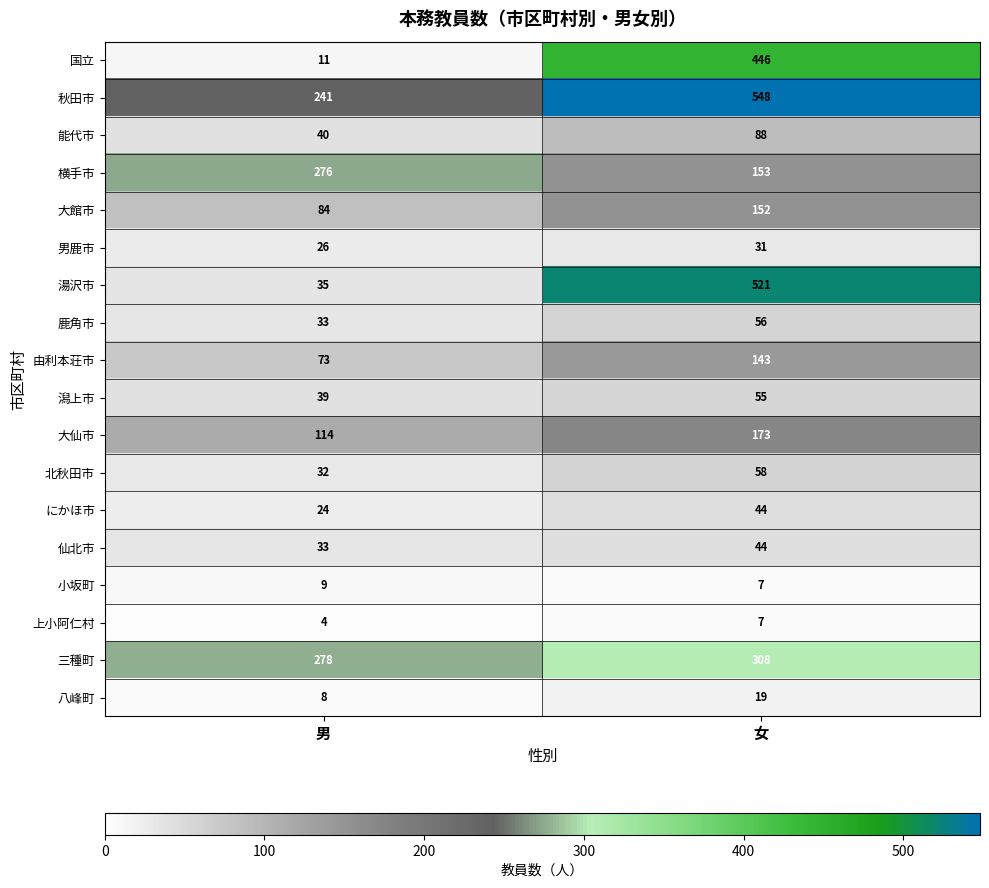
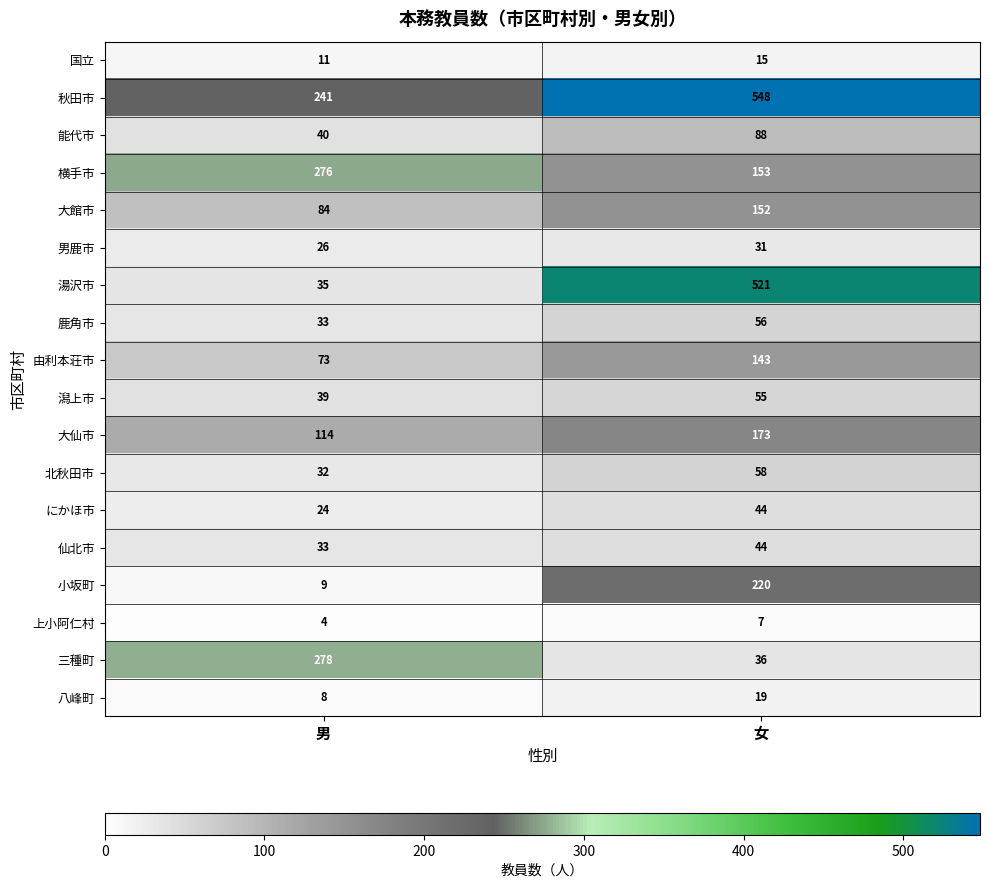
  {
    "国立": {
      "男": 11,
-     "女": 446
+     "女": 15
    },
    "秋田市": {
      "男": 241,
      "女": 548
    },
    "能代市": {
      "男": 40,
      "女": 88
    },
    "横手市": {
      "男": 276,
      "女": 153
    },
    "大館市": {
      "男": 84,
      "女": 152
    },
    "男鹿市": {
      "男": 26,
      "女": 31
    },
    "湯沢市": {
      "男": 35,
      "女": 521
    },
    "鹿角市": {
      "男": 33,
      "女": 56
    },
    "由利本荘市": {
      "男": 73,
      "女": 143
    },
    "潟上市": {
      "男": 39,
      "女": 55
    },
    "大仙市": {
      "男": 114,
      "女": 173
    },
    "北秋田市": {
      "男": 32,
      "女": 58
    },
    "にかほ市": {
      "男": 24,
      "女": 44
    },
    "仙北市": {
      "男": 33,
      "女": 44
    },
    "小坂町": {
      "男": 9,
-     "女": 7
+     "女": 220
    },
    "上小阿仁村": {
      "男": 4,
      "女": 7
    },
    "三種町": {
      "男": 278,
-     "女": 308
+     "女": 36
    },
    "八峰町": {
      "男": 8,
      "女": 19
    }
  }
